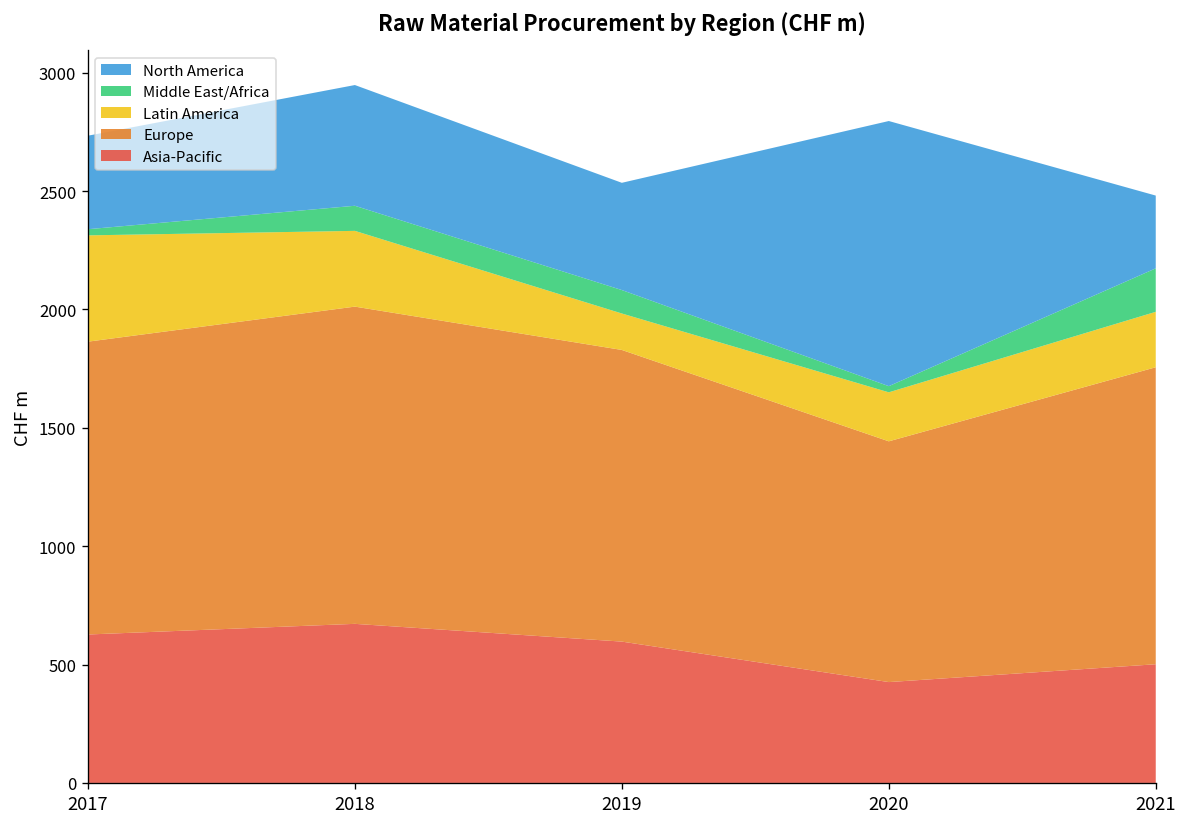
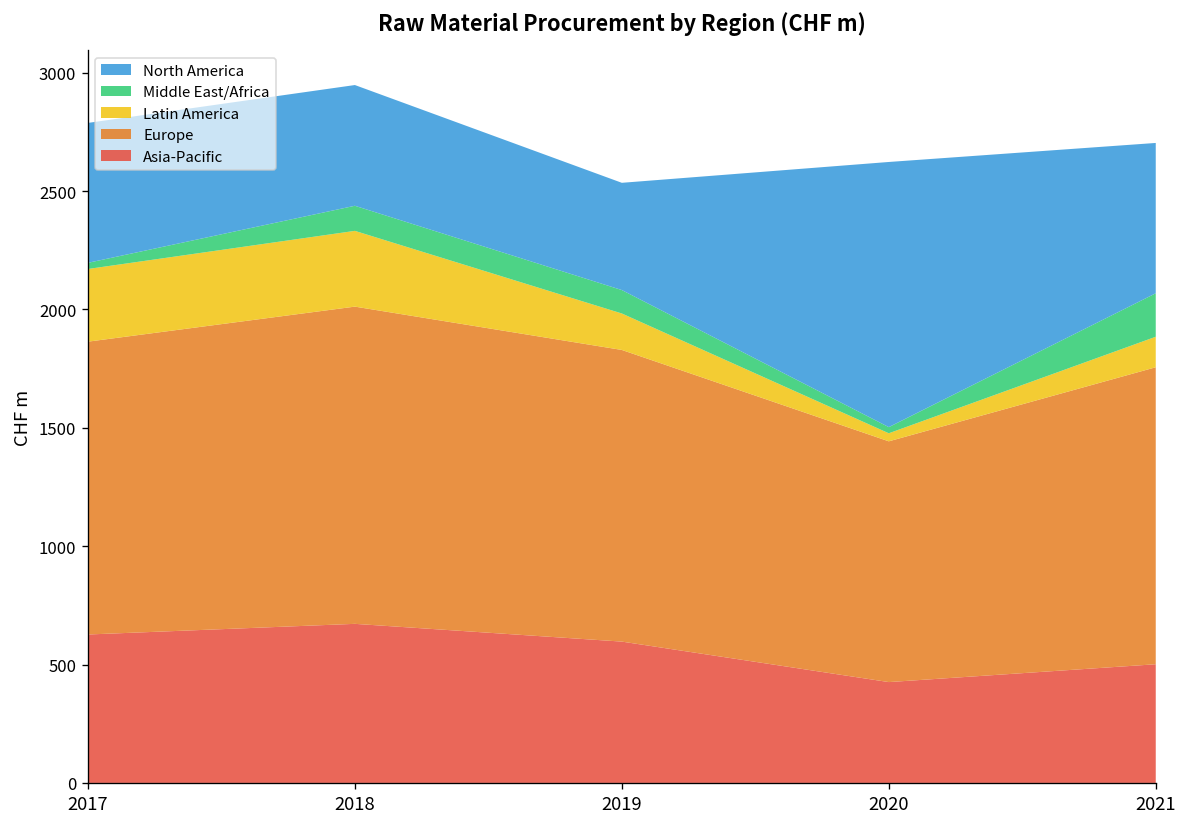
  {
    "Latin America": {
-     "2017": 450,
+     "2017": 310,
      "2018": 320,
      "2019": 150,
-     "2020": 210,
-     "2021": 230
+     "2020": 30,
+     "2021": 130
    },
    "Middle East/Africa": {
      "2017": 30,
      "2018": 110,
      "2019": 100,
      "2020": 30,
      "2021": 180
    },
    "North America": {
-     "2017": 400,
+     "2017": 590,
      "2018": 510,
      "2019": 450,
      "2020": 1120,
-     "2021": 310
+     "2021": 640
    }
  }
